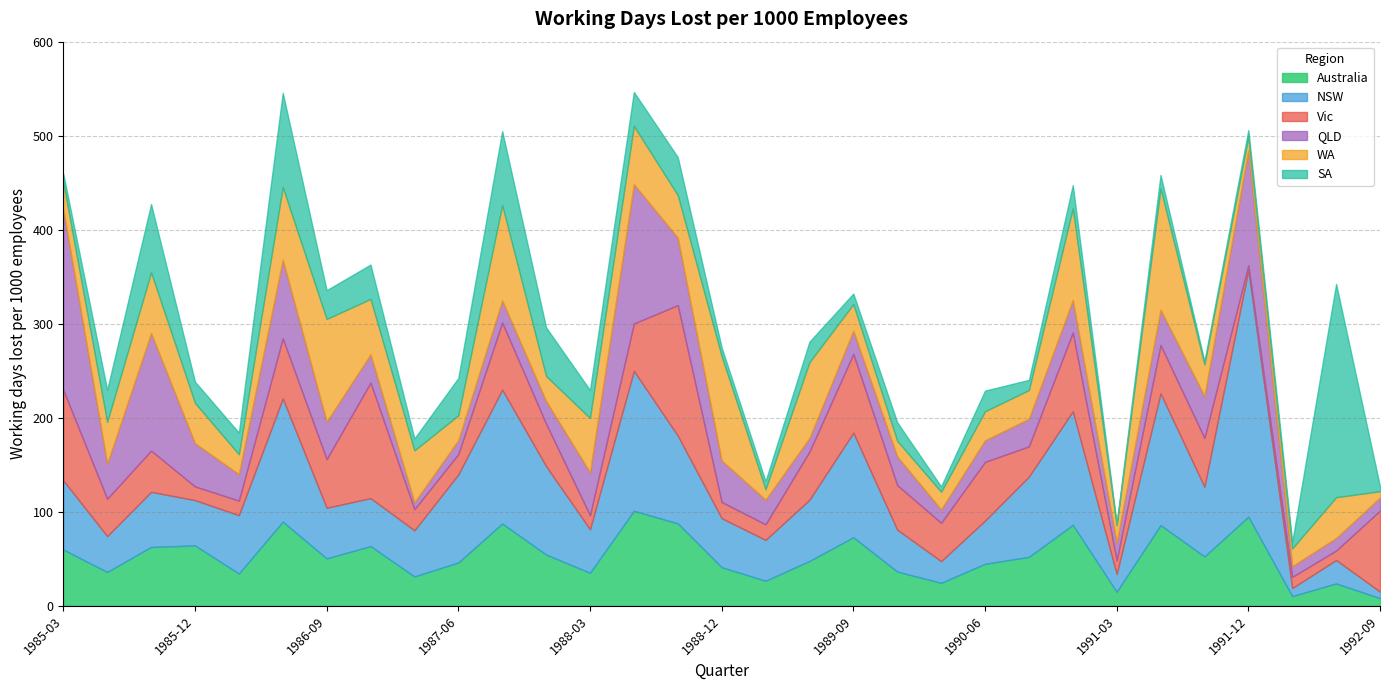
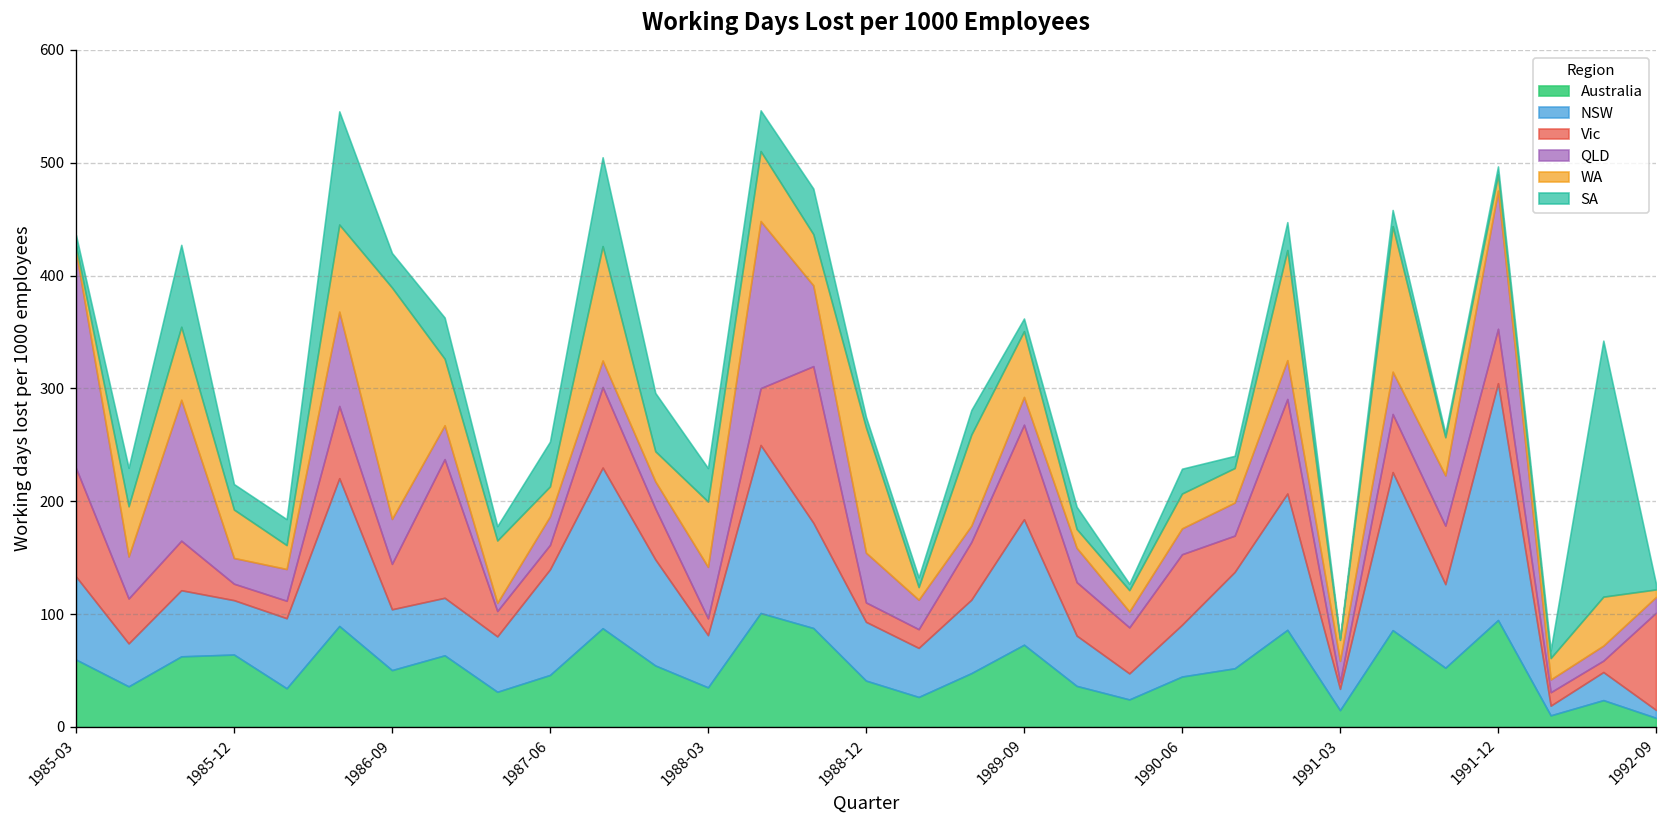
  {
    "NSW": {
      "1985-03": 70,
      "1985-12": 50,
      "1986-09": 50,
      "1987-06": 90,
      "1988-03": 50,
      "1988-12": 50,
      "1989-09": 110,
      "1990-06": 50,
      "1991-03": 20,
-     "1991-12": 260,
+     "1991-12": 210,
      "1992-09": 10
    },
    "Vic": {
      "1985-03": 100,
      "1985-12": 10,
-     "1986-09": 50,
+     "1986-09": 40,
      "1987-06": 20,
      "1988-03": 10,
      "1988-12": 20,
      "1989-09": 80,
      "1990-06": 60,
-     "1991-03": 15,
-     "1991-12": 10,
+     "1991-03": 6,
+     "1991-12": 50,
      "1992-09": 90
    },
    "QLD": {
      "1985-03": 190,
-     "1985-12": 50,
+     "1985-12": 20,
      "1986-09": 40,
-     "1987-06": 10,
+     "1987-06": 30,
      "1988-03": 50,
      "1988-12": 40,
      "1989-09": 20,
      "1990-06": 20,
      "1991-03": 20,
      "1991-12": 120,
      "1992-09": 10
    },
    "WA": {
-     "1985-03": 30,
+     "1985-03": 10,
      "1985-12": 40,
-     "1986-09": 110,
+     "1986-09": 210,
      "1987-06": 30,
      "1988-03": 60,
      "1988-12": 110,
-     "1989-09": 30,
+     "1989-09": 60,
      "1990-06": 30,
      "1991-12": 10,
      "1992-09": 10
    }
  }
